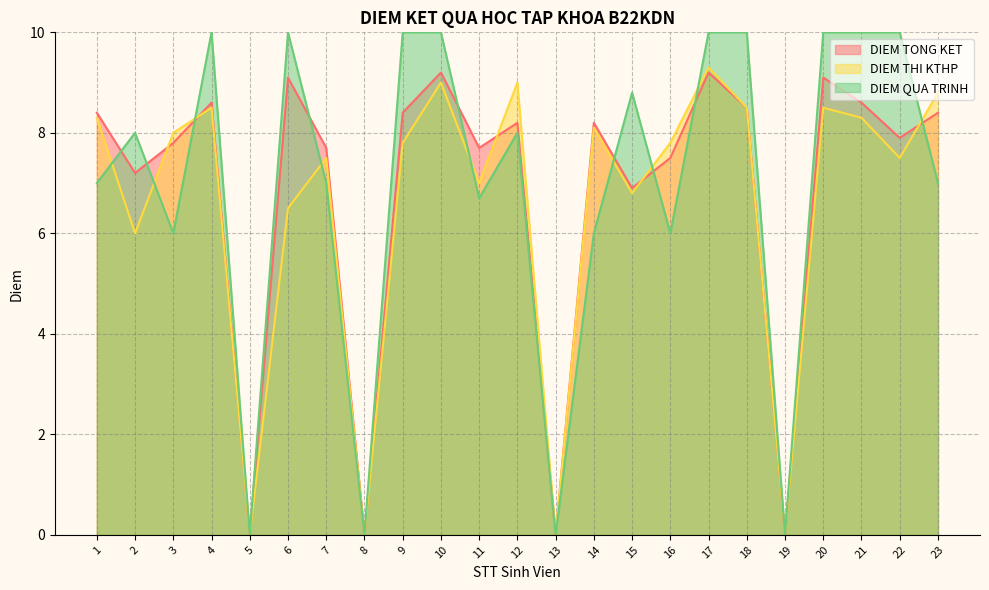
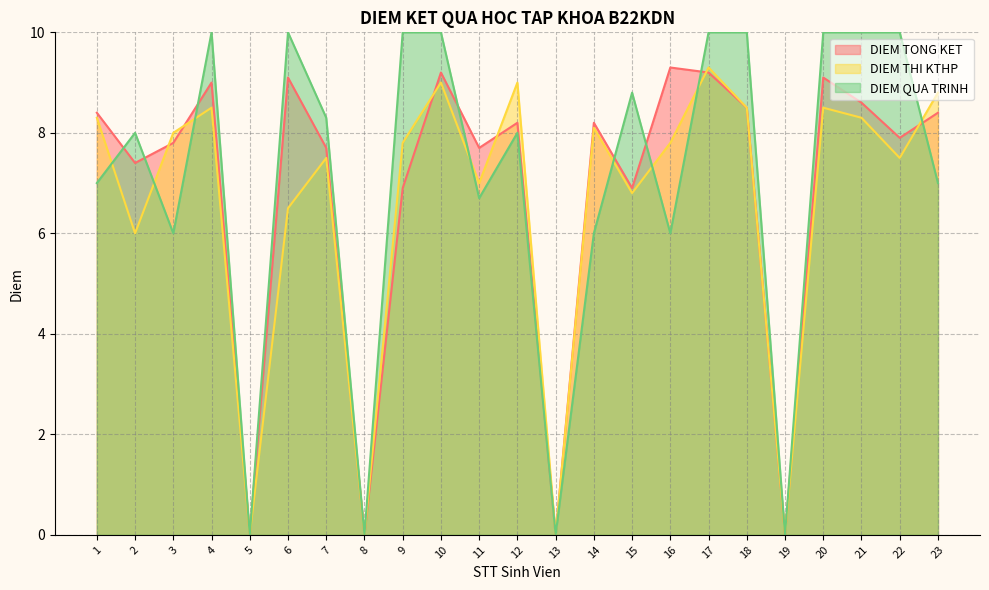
  {
    "DIEM TONG KET": {
      "1": 8.4,
-     "2": 7.2,
+     "2": 7.4,
      "3": 7.8,
-     "4": 8.6,
+     "4": 9.0,
      "6": 9.1,
      "7": 7.7,
-     "9": 8.4,
+     "9": 6.9,
      "10": 9.2,
      "11": 7.7,
      "12": 8.2,
      "14": 8.2,
      "15": 6.9,
-     "16": 7.5,
+     "16": 9.3,
      "17": 9.2,
      "20": 9.1,
      "21": 8.6,
      "22": 7.9,
      "23": 8.4
    },
    "DIEM THI KTHP": {
      "1": 8.3,
      "2": 6.0,
      "3": 8.0,
      "4": 8.5,
      "6": 6.5,
      "7": 7.5,
      "9": 7.8,
      "10": 9.0,
      "11": 7.0,
      "12": 9.0,
      "14": 8.1,
      "15": 6.8,
      "16": 7.8,
      "17": 9.3,
      "20": 8.5,
      "21": 8.3,
      "22": 7.5
    },
    "DIEM QUA TRINH": {
      "1": 7.0,
      "2": 8.0,
      "3": 6.0,
      "4": 10.0,
      "6": 10.0,
-     "7": 7.0,
+     "7": 8.3,
      "9": 10.0,
      "10": 10.0,
      "11": 6.7,
      "12": 8.0,
      "14": 6.0,
      "15": 8.8,
      "16": 6.0,
      "17": 10.0,
      "18": 10.0,
      "20": 10.0,
      "21": 10.0,
      "22": 10.0,
      "23": 7.0
    }
  }
